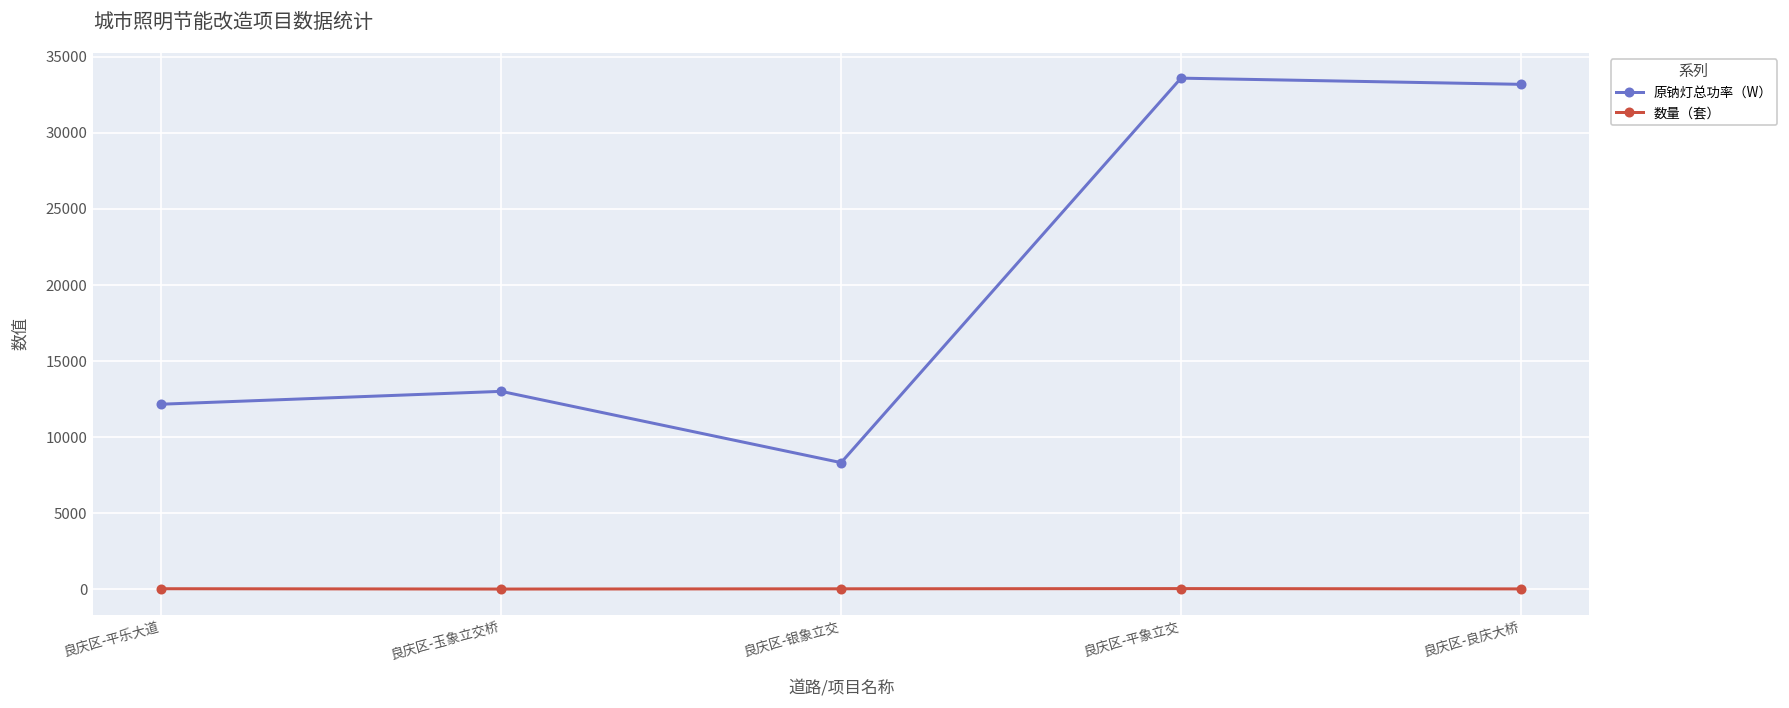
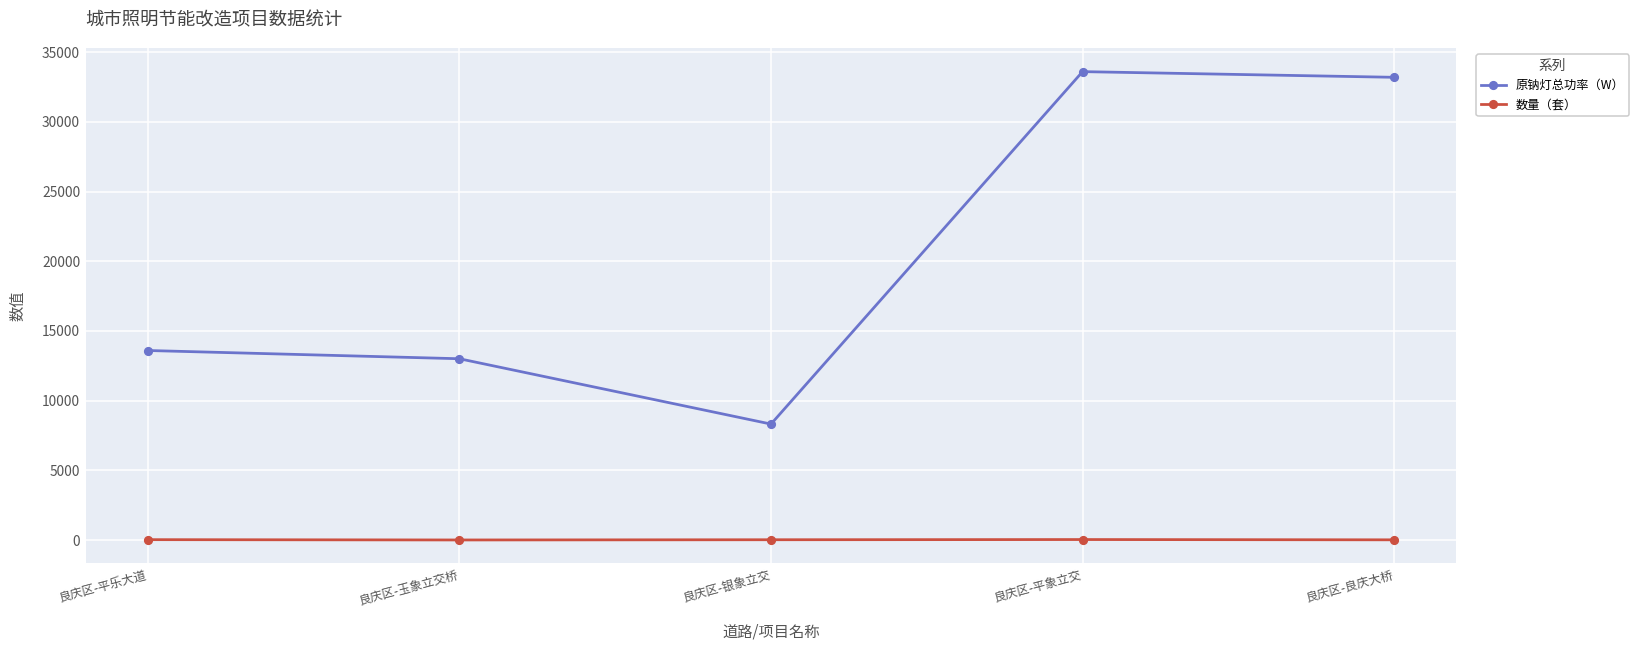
  {
    "原钠灯总功率（W）": {
-     "良庆区-平乐大道": 12200,
+     "良庆区-平乐大道": 13600,
      "良庆区-玉象立交桥": 13000,
      "良庆区-银象立交": 8300,
      "良庆区-平象立交": 33600,
      "良庆区-良庆大桥": 33200
    },
    "数量（套）": {
      "良庆区-平乐大道": 0,
      "良庆区-玉象立交桥": 0,
      "良庆区-银象立交": 0,
      "良庆区-平象立交": 0,
      "良庆区-良庆大桥": 0
    }
  }
